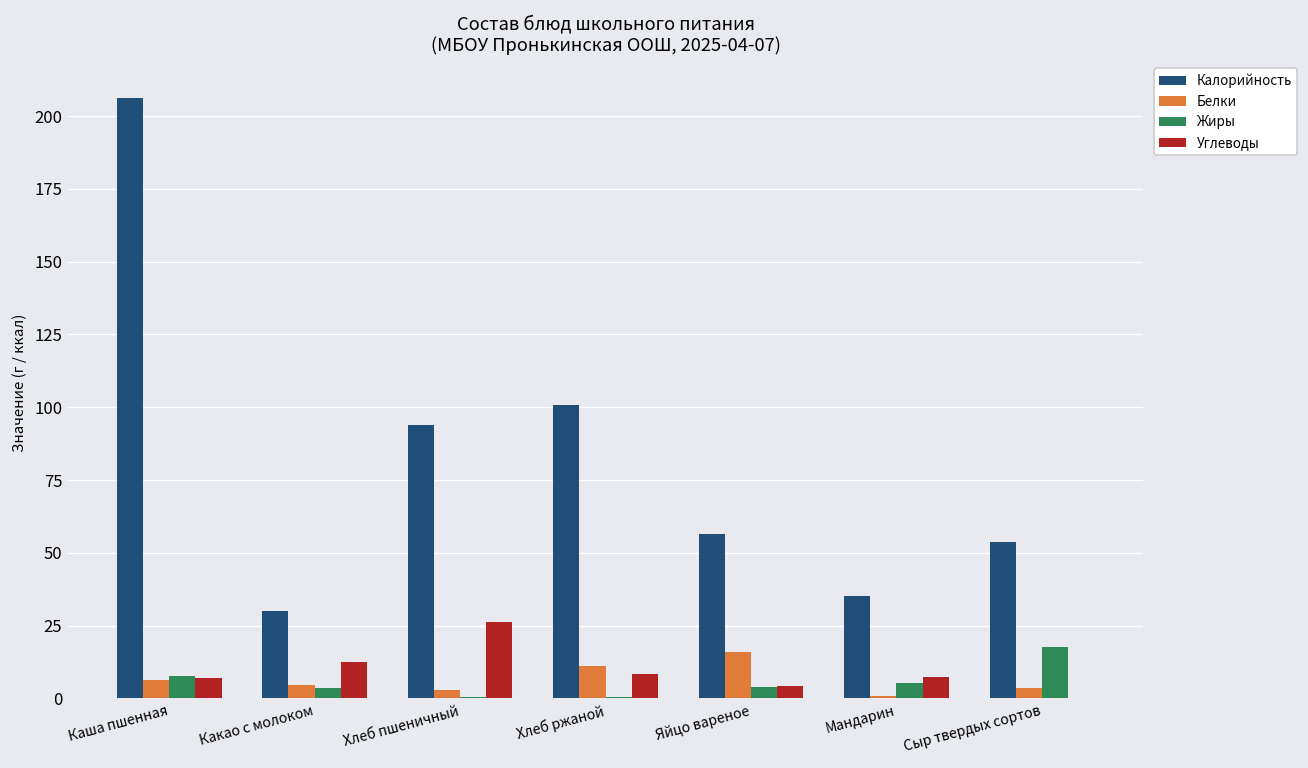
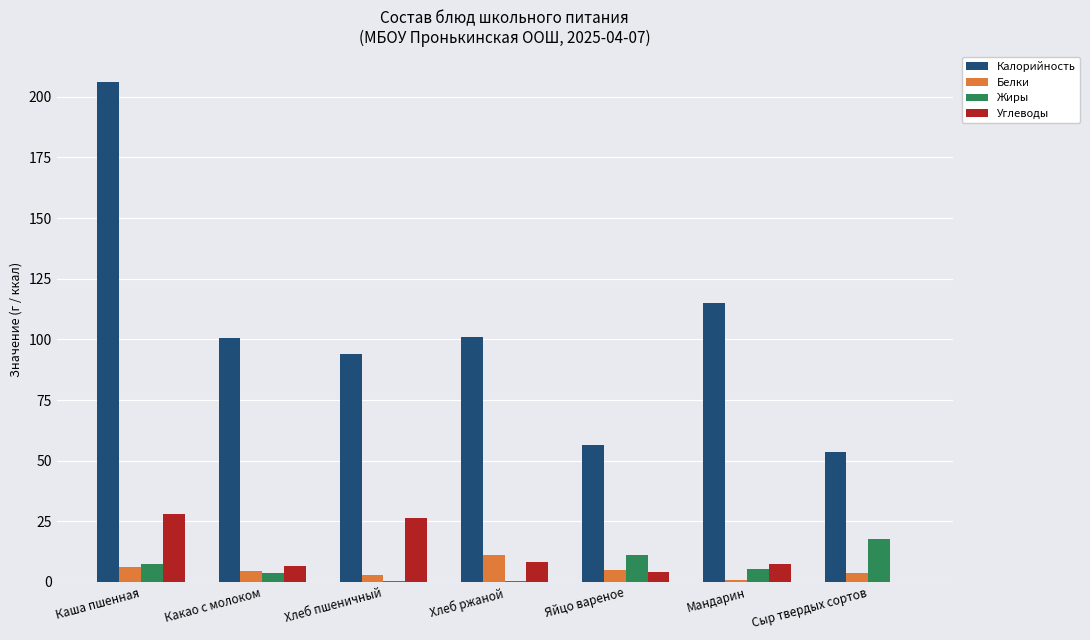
  {
    "Калорийность": {
      "Каша пшенная": 206,
-     "Какао с молоком": 30,
+     "Какао с молоком": 100,
      "Хлеб пшеничный": 94,
      "Хлеб ржаной": 101,
      "Яйцо вареное": 57,
-     "Мандарин": 35,
+     "Мандарин": 115,
      "Сыр твердых сортов": 54
    },
    "Белки": {
      "Каша пшенная": 6,
      "Какао с молоком": 5,
      "Хлеб пшеничный": 3,
      "Хлеб ржаной": 11,
-     "Яйцо вареное": 16,
+     "Яйцо вареное": 5,
      "Сыр твердых сортов": 4
    },
    "Жиры": {
      "Каша пшенная": 8,
      "Какао с молоком": 4,
-     "Яйцо вареное": 4,
+     "Яйцо вареное": 11,
      "Мандарин": 5,
      "Сыр твердых сортов": 18
    },
    "Углеводы": {
-     "Каша пшенная": 7,
-     "Какао с молоком": 13,
+     "Каша пшенная": 28,
+     "Какао с молоком": 7,
      "Хлеб пшеничный": 26,
      "Хлеб ржаной": 8,
      "Яйцо вареное": 4,
      "Мандарин": 8,
      "Сыр твердых сортов": 0
    }
  }
